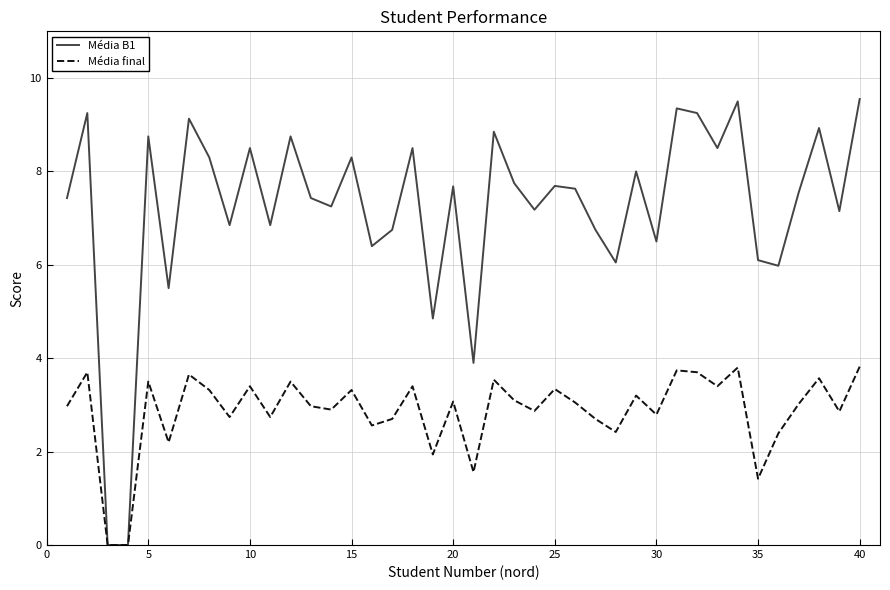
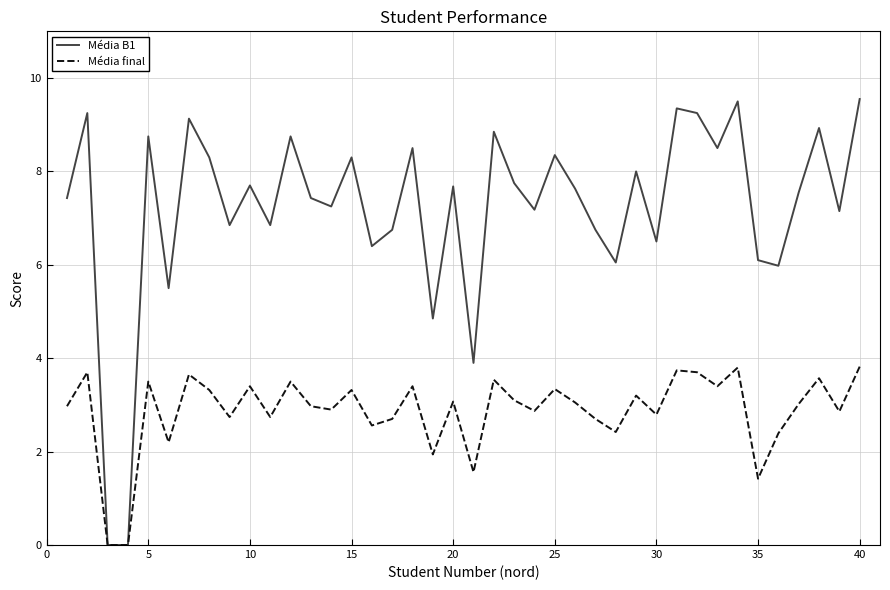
  {
    "Média B1": {
      "5": 8.8,
-     "10": 8.5,
+     "10": 7.7,
      "15": 8.3,
      "20": 7.7,
-     "25": 7.7,
+     "25": 8.4,
      "30": 6.5,
      "35": 6.1,
      "40": 9.6
    },
    "Média final": {
      "5": 3.5,
      "10": 3.4,
      "15": 3.3,
      "20": 3.1,
      "25": 3.3,
      "30": 2.8,
      "35": 1.4,
      "40": 3.8
    }
  }
